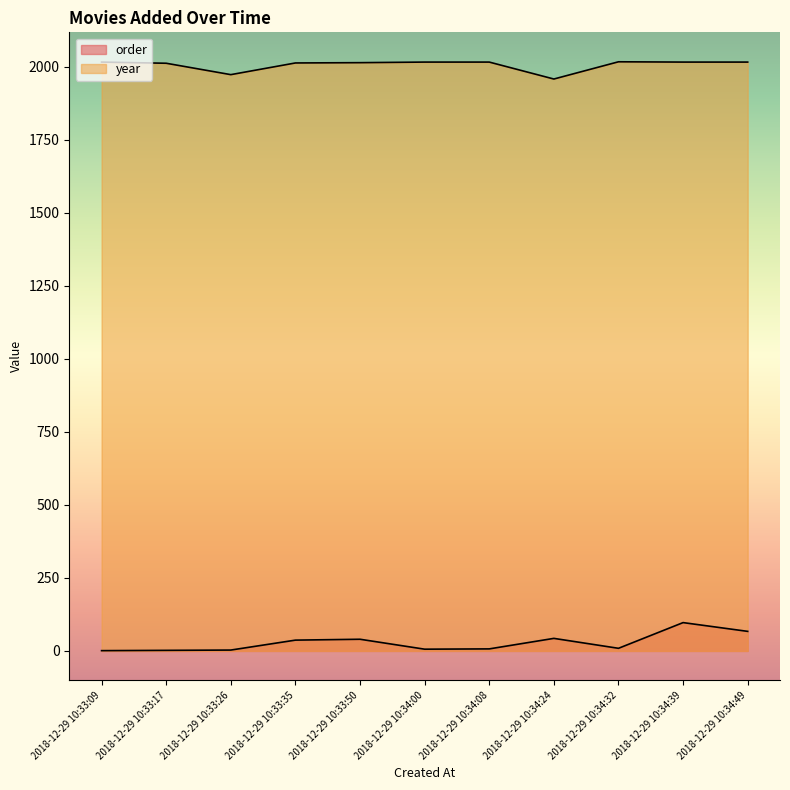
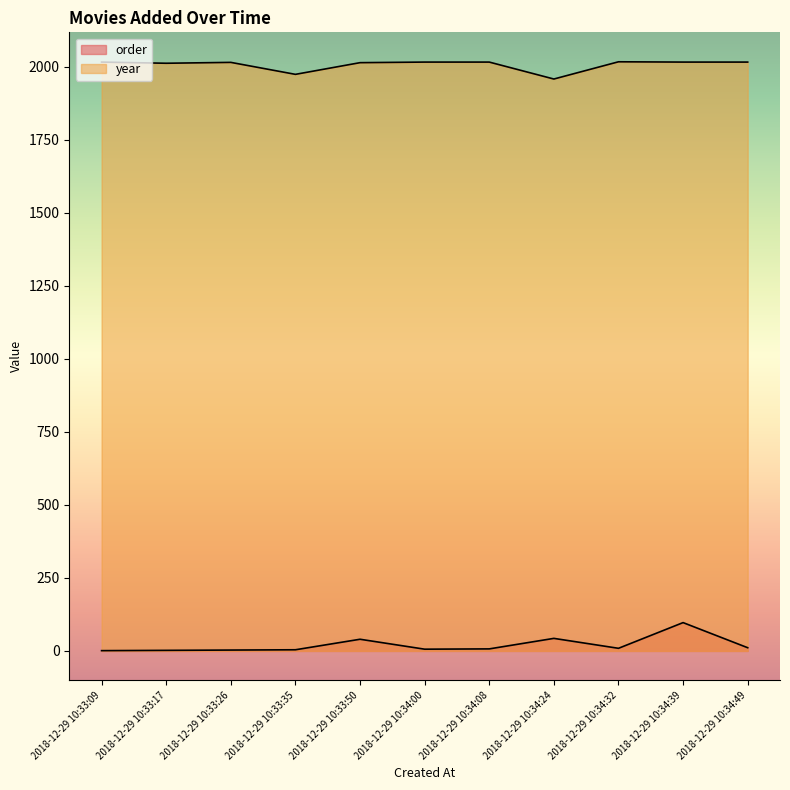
  {
    "order": {
      "2018-12-29 10:33:09": 0,
      "2018-12-29 10:33:17": 0,
      "2018-12-29 10:33:26": 0,
-     "2018-12-29 10:33:35": 40,
+     "2018-12-29 10:33:35": 0,
      "2018-12-29 10:33:50": 40,
      "2018-12-29 10:34:00": 10,
      "2018-12-29 10:34:08": 10,
      "2018-12-29 10:34:24": 40,
      "2018-12-29 10:34:32": 10,
      "2018-12-29 10:34:39": 100,
-     "2018-12-29 10:34:49": 70
+     "2018-12-29 10:34:49": 10
    },
    "year": {
      "2018-12-29 10:33:17": 2010,
-     "2018-12-29 10:33:26": 1970,
-     "2018-12-29 10:33:35": 2010,
+     "2018-12-29 10:33:26": 2020,
+     "2018-12-29 10:33:35": 1970,
      "2018-12-29 10:33:50": 2010,
      "2018-12-29 10:34:00": 2020,
      "2018-12-29 10:34:08": 2020,
      "2018-12-29 10:34:24": 1960,
      "2018-12-29 10:34:32": 2020,
      "2018-12-29 10:34:39": 2020,
      "2018-12-29 10:34:49": 2020
    }
  }
